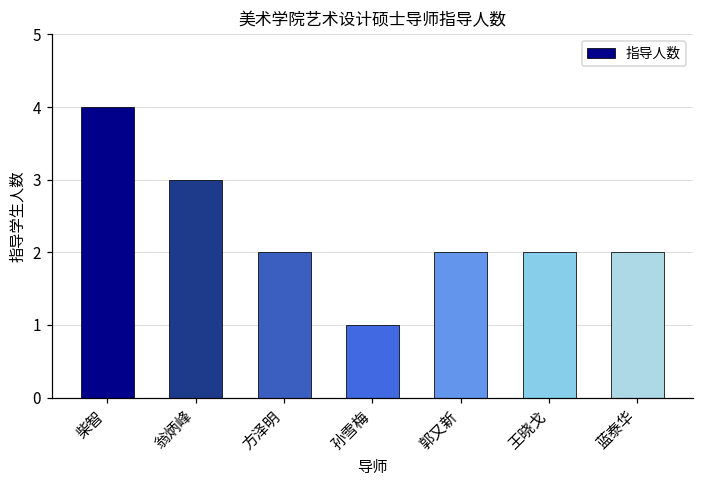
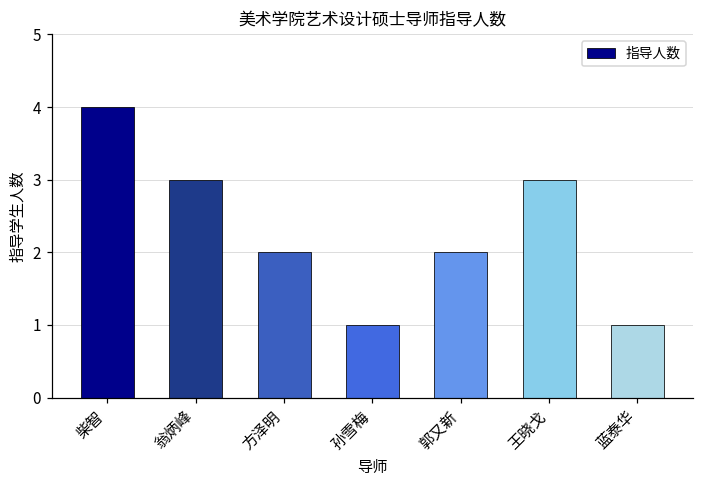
  {
    "柴智": 4,
    "翁炳峰": 3,
    "方泽明": 2,
    "孙雪梅": 1,
    "郭又新": 2,
-   "王晓戈": 2,
-   "蓝泰华": 2
+   "王晓戈": 3,
+   "蓝泰华": 1
  }
